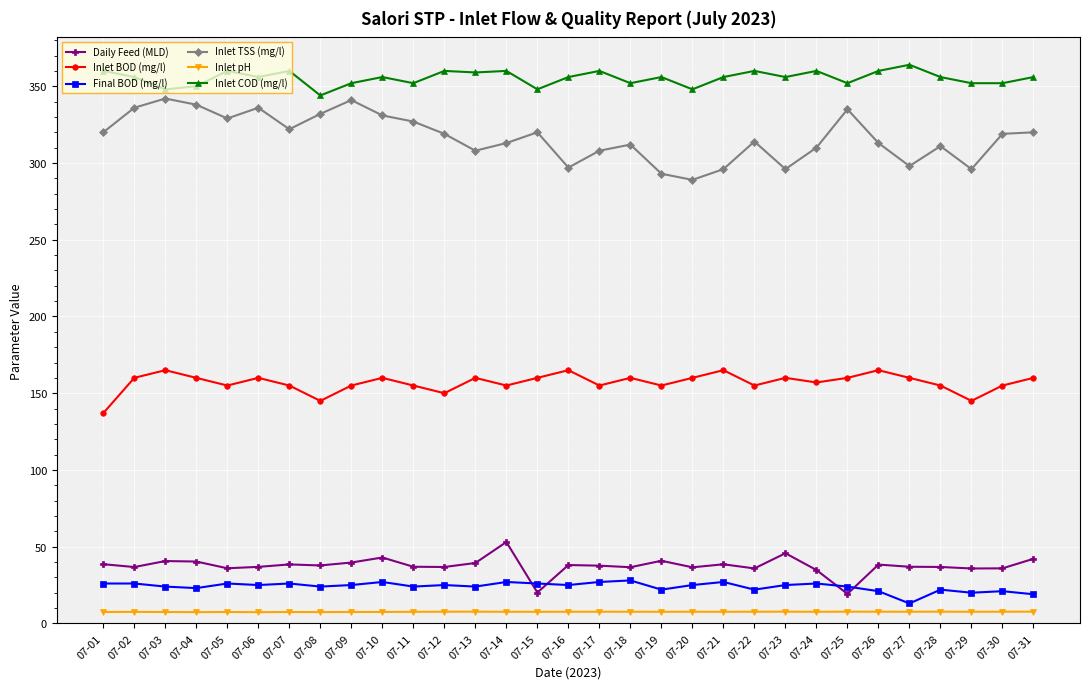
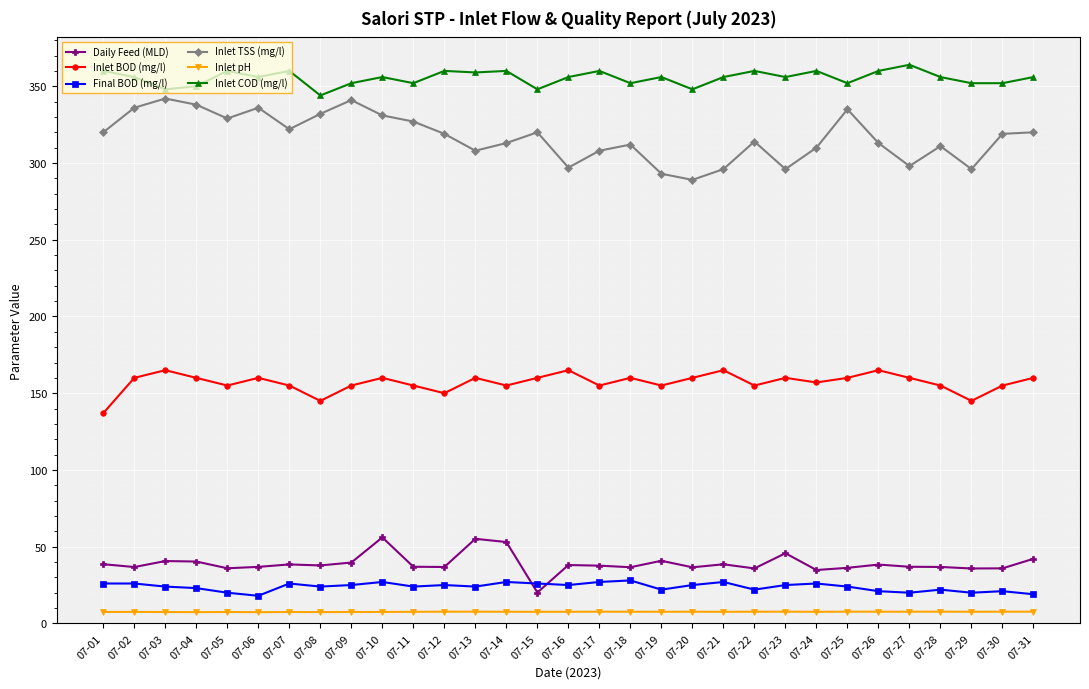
  {
    "Daily Feed (MLD)": {
      "07-01": 39,
      "07-02": 37,
      "07-03": 41,
      "07-04": 40,
      "07-05": 36,
      "07-06": 37,
      "07-07": 38,
      "07-08": 38,
      "07-09": 40,
-     "07-10": 43,
+     "07-10": 56,
      "07-11": 37,
      "07-12": 37,
-     "07-13": 39,
+     "07-13": 55,
      "07-14": 53,
      "07-15": 20,
      "07-16": 38,
      "07-17": 38,
      "07-18": 37,
      "07-19": 41,
      "07-20": 37,
      "07-21": 39,
      "07-22": 36,
      "07-23": 46,
      "07-24": 35,
-     "07-25": 19,
+     "07-25": 36,
      "07-26": 38,
      "07-27": 37,
      "07-28": 37,
      "07-29": 36,
      "07-30": 36,
      "07-31": 42
    },
    "Inlet BOD (mg/l)": {
      "07-01": 137,
      "07-02": 160,
      "07-03": 165,
      "07-04": 160,
      "07-05": 155,
      "07-06": 160,
      "07-07": 155,
      "07-08": 145,
      "07-09": 155,
      "07-10": 160,
      "07-11": 155,
      "07-12": 150,
      "07-13": 160,
      "07-14": 155,
      "07-15": 160,
      "07-16": 165,
      "07-17": 155,
      "07-18": 160,
      "07-19": 155,
      "07-20": 160,
      "07-21": 165,
      "07-22": 155,
      "07-23": 160,
      "07-24": 157,
      "07-25": 160,
      "07-26": 165,
      "07-27": 160,
      "07-28": 155,
      "07-29": 145,
      "07-30": 155,
      "07-31": 160
    },
    "Final BOD (mg/l)": {
      "07-01": 26,
      "07-02": 26,
      "07-03": 24,
      "07-04": 23,
-     "07-05": 26,
-     "07-06": 25,
+     "07-05": 20,
+     "07-06": 18,
      "07-07": 26,
      "07-08": 24,
      "07-09": 25,
      "07-10": 27,
      "07-11": 24,
      "07-12": 25,
      "07-13": 24,
      "07-14": 27,
      "07-15": 26,
      "07-16": 25,
      "07-17": 27,
      "07-18": 28,
      "07-19": 22,
      "07-20": 25,
      "07-21": 27,
      "07-22": 22,
      "07-23": 25,
      "07-24": 26,
      "07-25": 24,
      "07-26": 21,
-     "07-27": 13,
+     "07-27": 20,
      "07-28": 22,
      "07-29": 20,
      "07-30": 21,
      "07-31": 19
    },
    "Inlet TSS (mg/l)": {
      "07-01": 320,
      "07-02": 336,
      "07-03": 342,
      "07-04": 338,
      "07-05": 329,
      "07-06": 336,
      "07-07": 322,
      "07-08": 332,
      "07-09": 341,
      "07-10": 331,
      "07-11": 327,
      "07-12": 319,
      "07-13": 308,
      "07-14": 313,
      "07-15": 320,
      "07-16": 297,
      "07-17": 308,
      "07-18": 312,
      "07-19": 293,
      "07-20": 289,
      "07-21": 296,
      "07-22": 314,
      "07-23": 296,
      "07-24": 310,
      "07-25": 335,
      "07-26": 313,
      "07-27": 298,
      "07-28": 311,
      "07-29": 296,
      "07-30": 319,
      "07-31": 320
    },
    "Inlet pH": {
      "07-01": 7,
      "07-02": 8,
      "07-03": 7,
      "07-04": 7,
      "07-05": 7,
      "07-06": 7,
      "07-07": 7,
      "07-08": 7,
      "07-09": 7,
      "07-10": 7,
      "07-11": 8,
      "07-12": 8,
      "07-13": 8,
      "07-14": 8,
      "07-15": 8,
      "07-16": 8,
      "07-17": 8,
      "07-18": 8,
      "07-19": 8,
      "07-20": 8,
      "07-21": 8,
      "07-22": 8,
      "07-23": 8,
      "07-24": 8,
      "07-25": 8,
      "07-26": 8,
      "07-27": 8,
      "07-28": 8,
      "07-29": 8,
      "07-30": 8,
      "07-31": 8
    },
    "Inlet COD (mg/l)": {
      "07-08": 344,
      "07-09": 352,
      "07-10": 356,
      "07-11": 352,
      "07-12": 360,
      "07-13": 359,
      "07-14": 360,
      "07-15": 348,
      "07-16": 356,
      "07-17": 360,
      "07-18": 352,
      "07-19": 356,
      "07-20": 348,
      "07-21": 356,
      "07-22": 360,
      "07-23": 356,
      "07-24": 360,
      "07-25": 352,
      "07-26": 360,
      "07-27": 364,
      "07-28": 356,
      "07-29": 352,
      "07-30": 352,
      "07-31": 356
    }
  }
